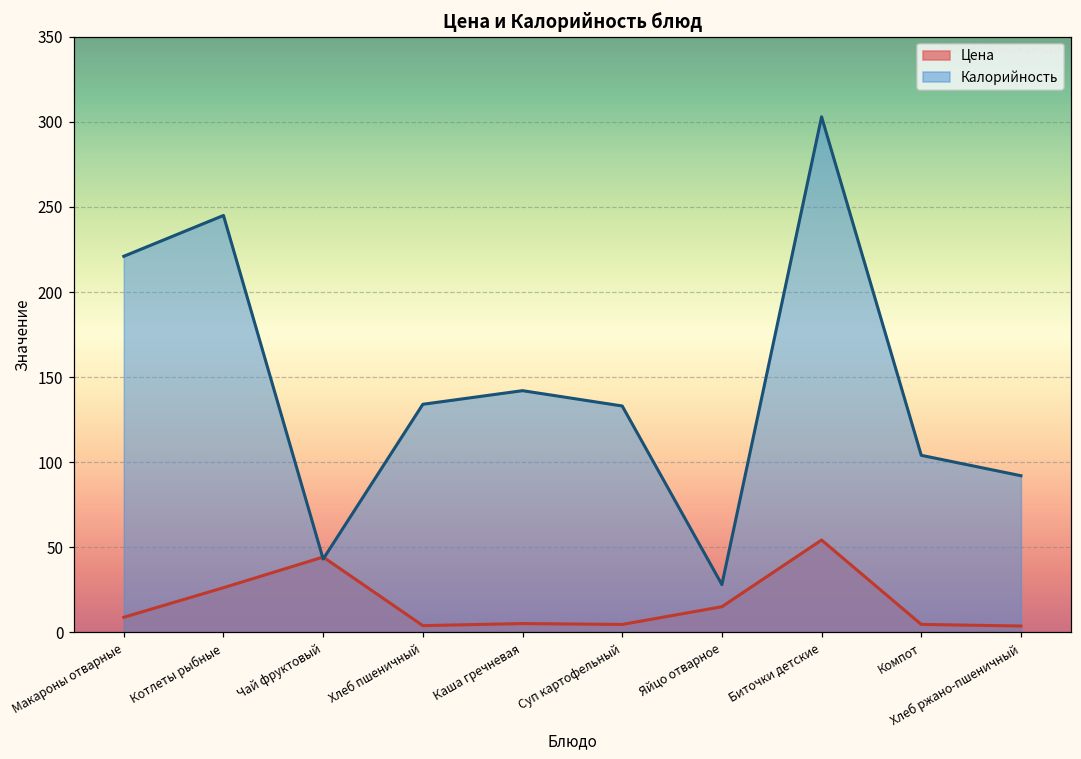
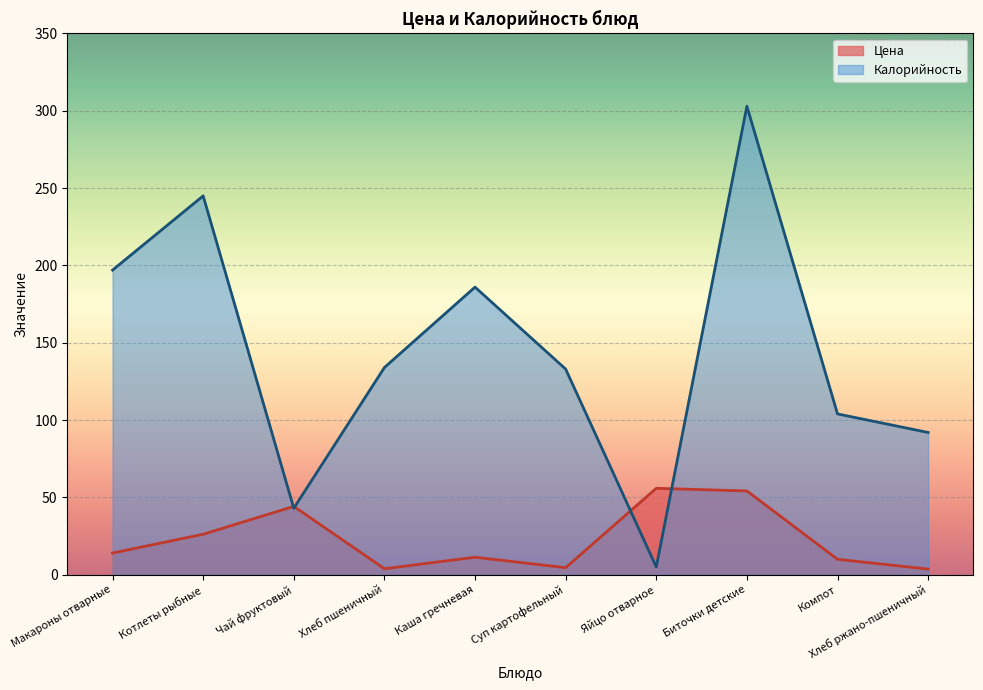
  {
    "Цена": {
-     "Макароны отварные": 9,
+     "Макароны отварные": 14,
      "Котлеты рыбные": 26,
      "Хлеб пшеничный": 4,
-     "Каша гречневая": 5,
+     "Каша гречневая": 11,
      "Суп картофельный": 5,
-     "Яйцо отварное": 15,
+     "Яйцо отварное": 56,
      "Биточки детские": 54,
-     "Компот": 5,
+     "Компот": 10,
      "Хлеб ржано-пшеничный": 4
    },
    "Калорийность": {
-     "Макароны отварные": 221,
+     "Макароны отварные": 197,
      "Котлеты рыбные": 245,
      "Хлеб пшеничный": 134,
-     "Каша гречневая": 142,
+     "Каша гречневая": 186,
      "Суп картофельный": 133,
-     "Яйцо отварное": 28,
+     "Яйцо отварное": 5,
      "Биточки детские": 303,
      "Компот": 104,
      "Хлеб ржано-пшеничный": 92
    }
  }
